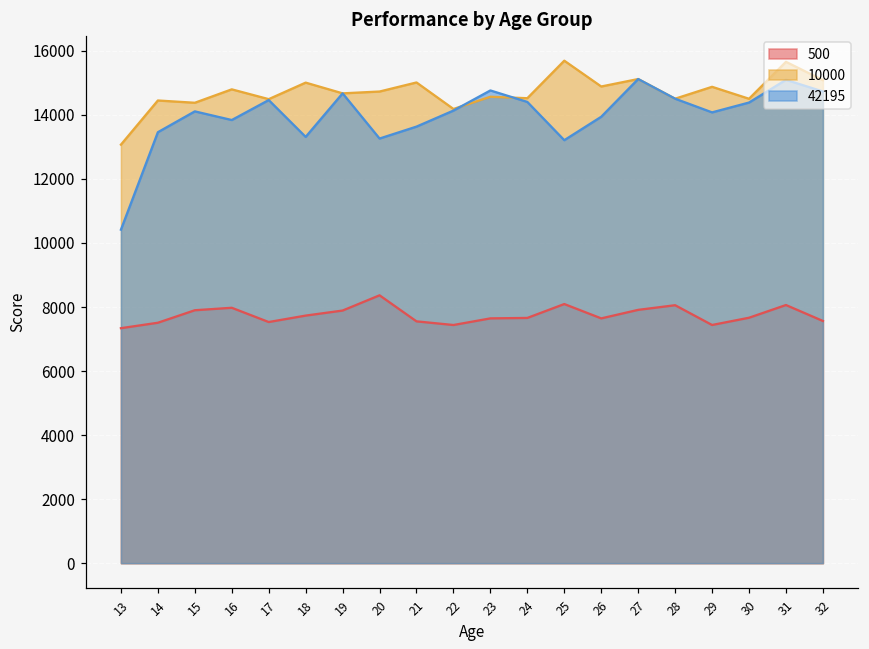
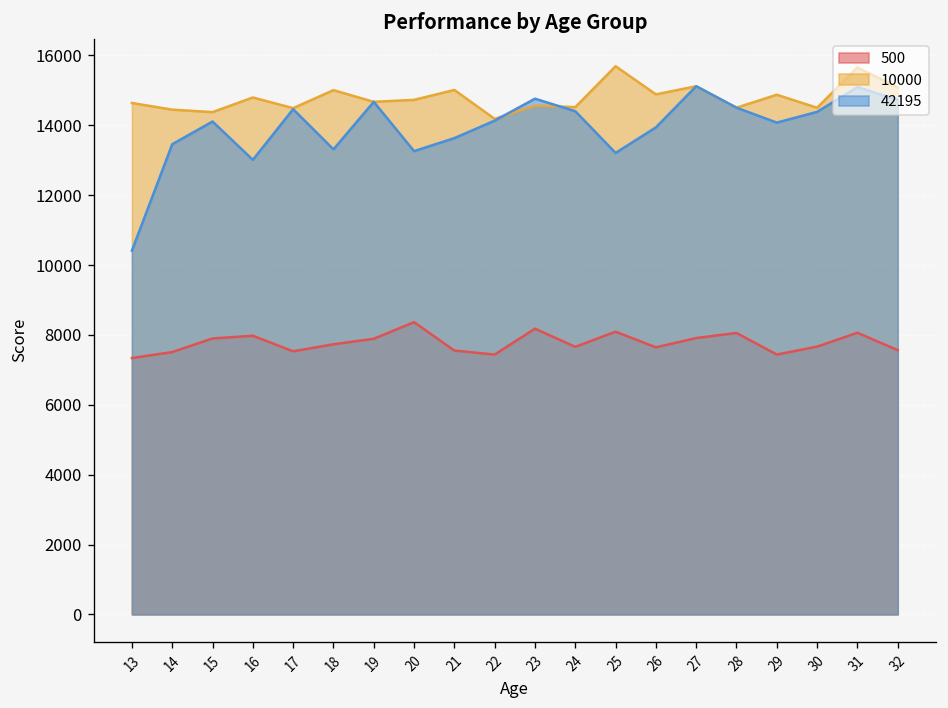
  {
    "500": {
      "13": 7300,
      "14": 7500,
      "15": 7900,
      "16": 8000,
      "17": 7500,
      "18": 7700,
      "19": 7900,
      "20": 8400,
      "21": 7600,
      "22": 7400,
-     "23": 7600,
+     "23": 8200,
      "24": 7700,
      "25": 8100,
      "26": 7600,
      "27": 7900,
      "28": 8100,
      "29": 7400,
      "30": 7700,
      "31": 8100,
      "32": 7600
    },
    "10000": {
-     "13": 13100,
+     "13": 14600,
      "14": 14500,
      "15": 14400,
      "16": 14800,
      "18": 15000,
      "20": 14700,
      "21": 15000,
      "23": 14600,
      "24": 14500,
      "25": 15700,
      "26": 14900,
      "29": 14900,
      "30": 14500
    },
    "42195": {
      "13": 10400,
      "14": 13500,
      "15": 14100,
-     "16": 13800,
+     "16": 13000,
      "18": 13300,
      "20": 13300,
      "21": 13600,
      "23": 14800,
      "24": 14400,
      "25": 13200,
      "26": 13900,
      "29": 14100,
      "30": 14400
    }
  }
